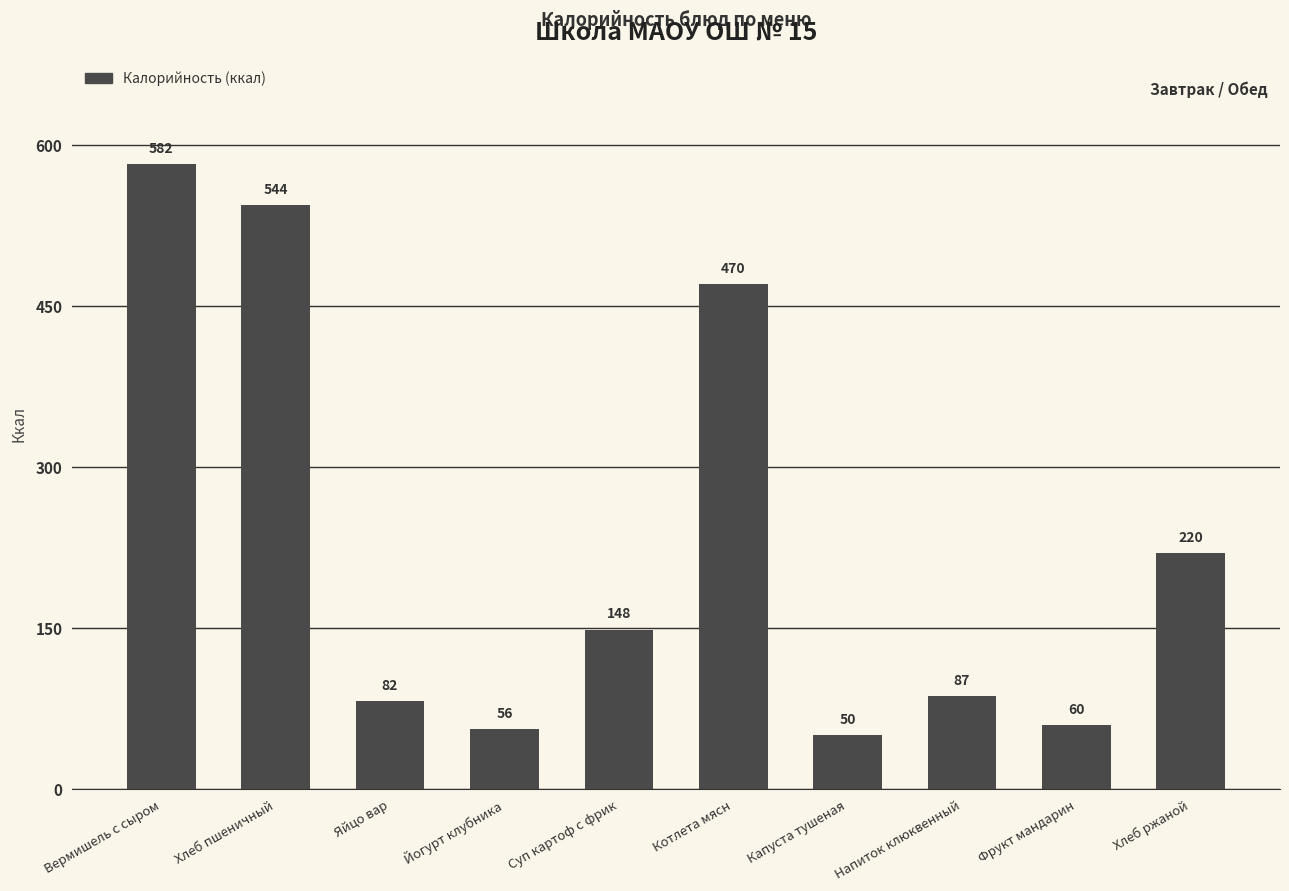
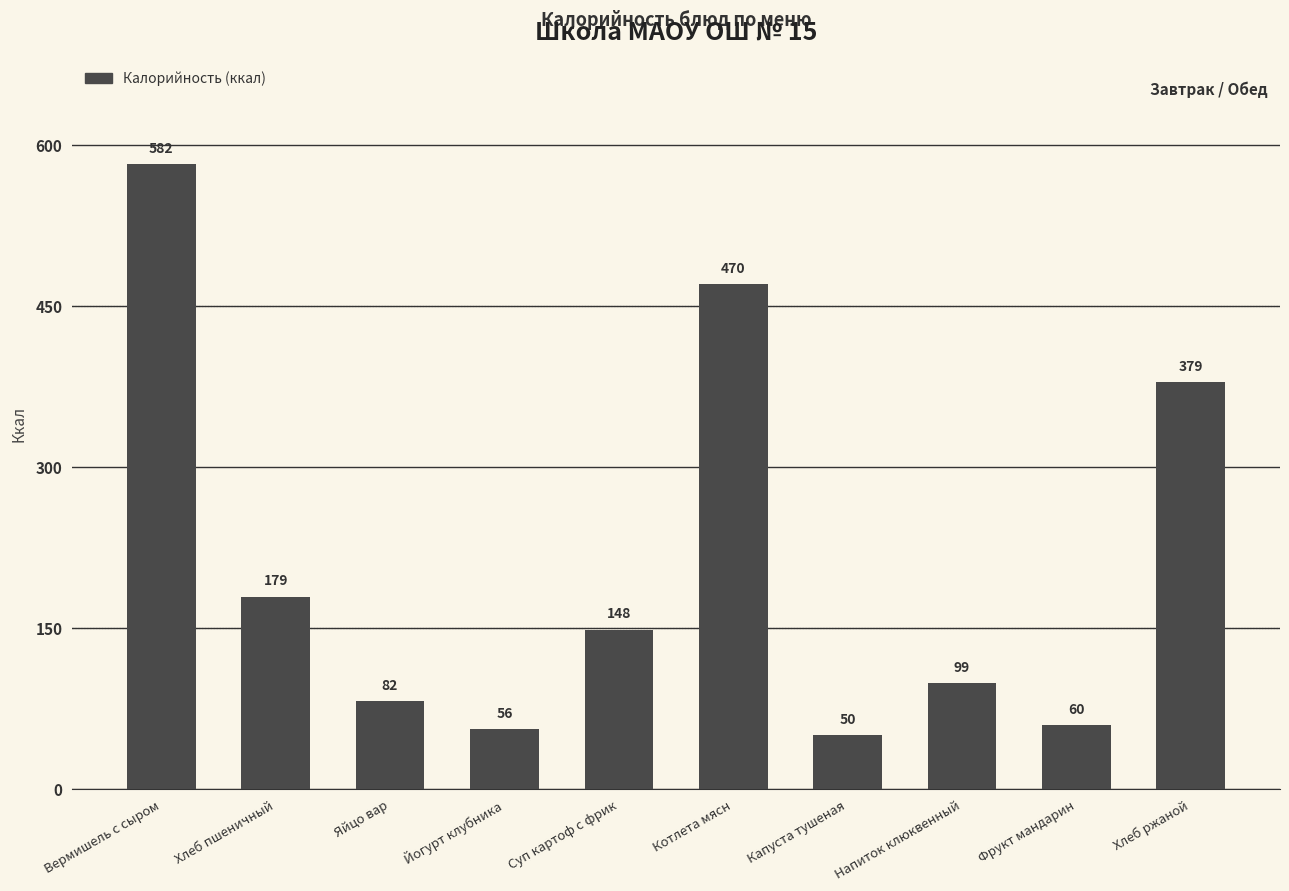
  {
    "Вермишель с сыром": 582,
-   "Хлеб пшеничный": 544,
+   "Хлеб пшеничный": 179,
    "Яйцо вар": 82,
    "Йогурт клубника": 56,
    "Суп картоф с фрик": 148,
    "Котлета мясн": 470,
    "Капуста тушеная": 50,
-   "Напиток клюквенный": 87,
+   "Напиток клюквенный": 99,
    "Фрукт мандарин": 60,
-   "Хлеб ржаной": 220
+   "Хлеб ржаной": 379
  }
